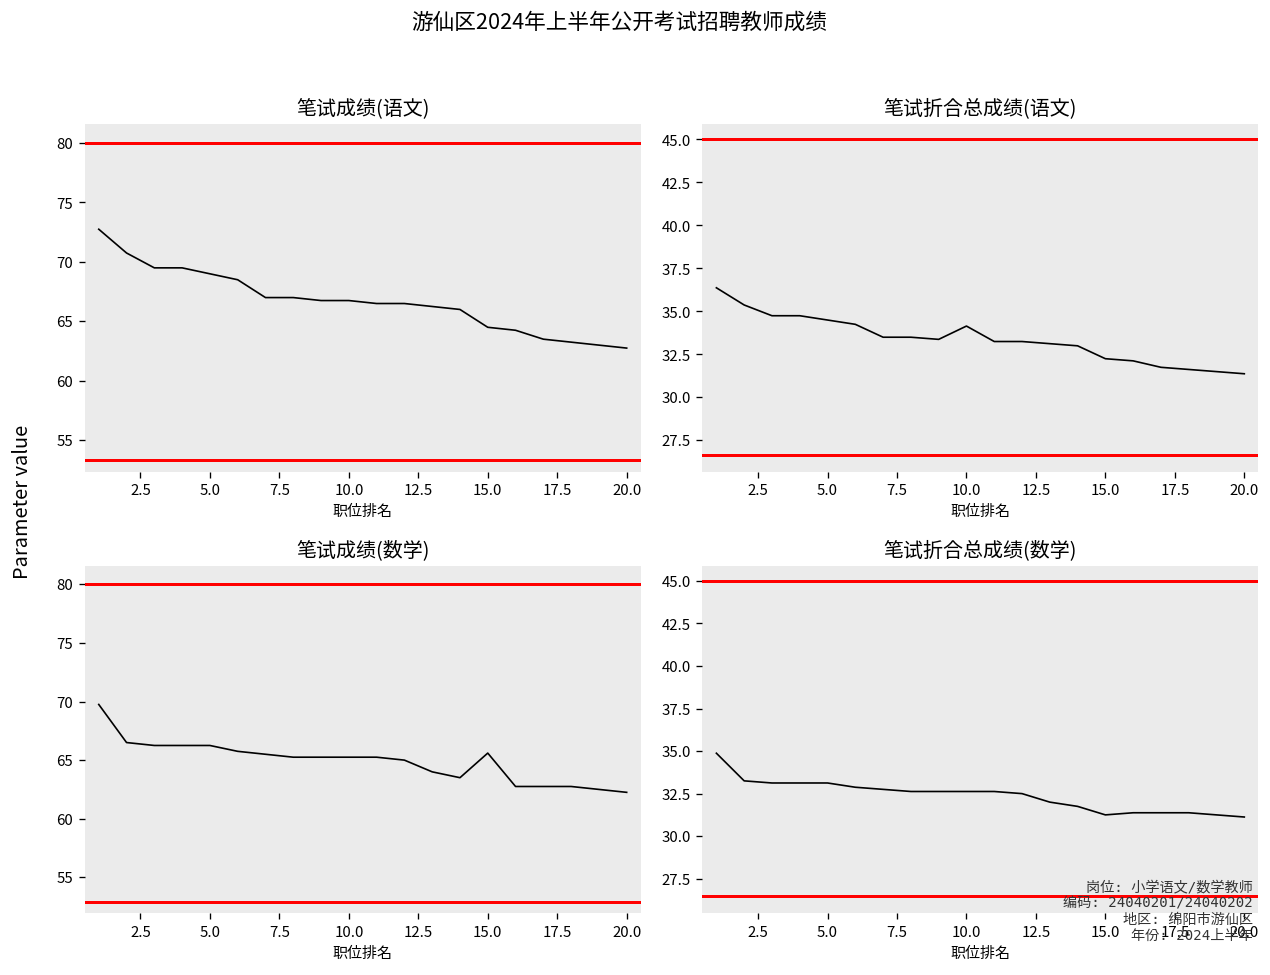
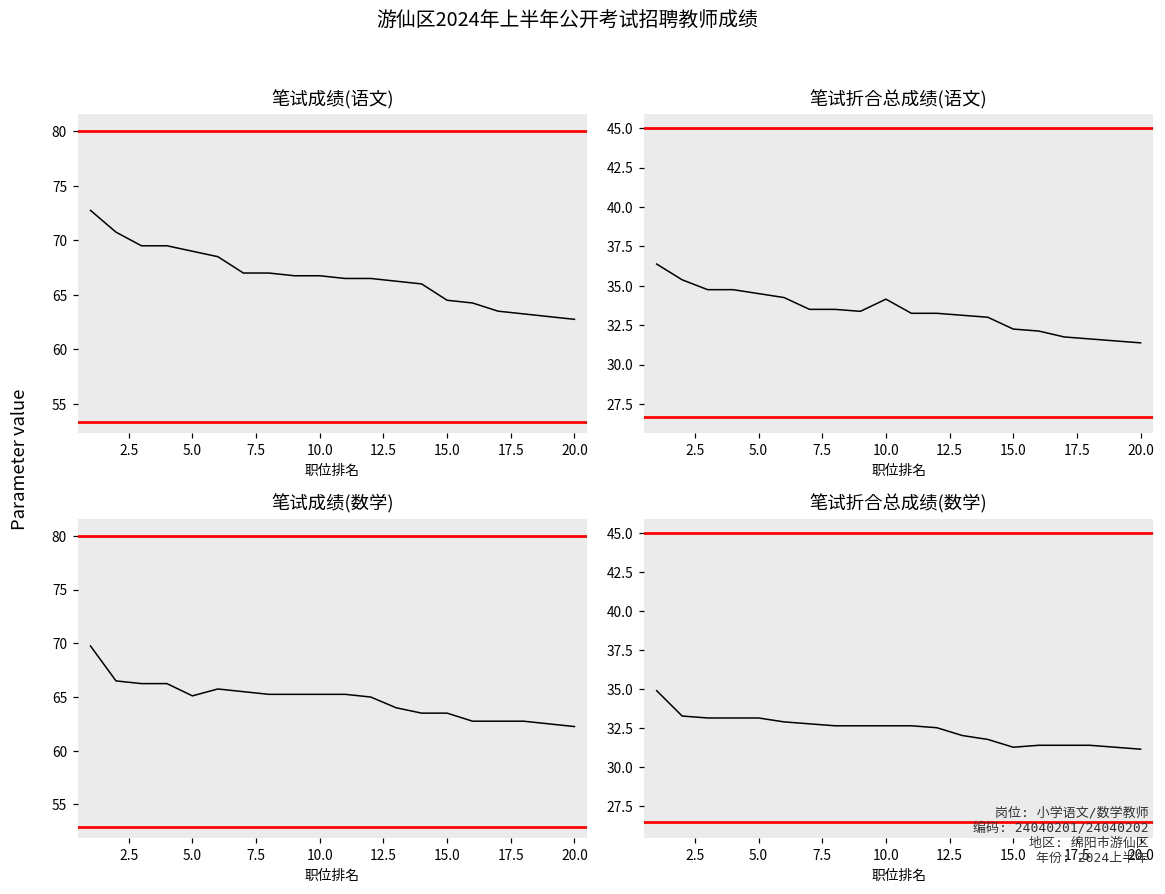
  {
    "笔试成绩(语文)": {
      "5.0": 69,
      "10.0": 67,
      "15.0": 65,
      "20.0": 63
    },
    "笔试折合总成绩(语文)": {
      "5.0": 34.5,
      "10.0": 34.1,
      "15.0": 32.3,
      "20.0": 31.4
    },
    "笔试成绩(数学)": {
-     "5.0": 66,
+     "5.0": 65,
      "10.0": 65,
-     "15.0": 66,
+     "15.0": 64,
      "20.0": 62
    },
    "笔试折合总成绩(数学)": {
      "5.0": 33.1,
      "10.0": 32.6,
      "15.0": 31.3,
      "20.0": 31.1
    }
  }
